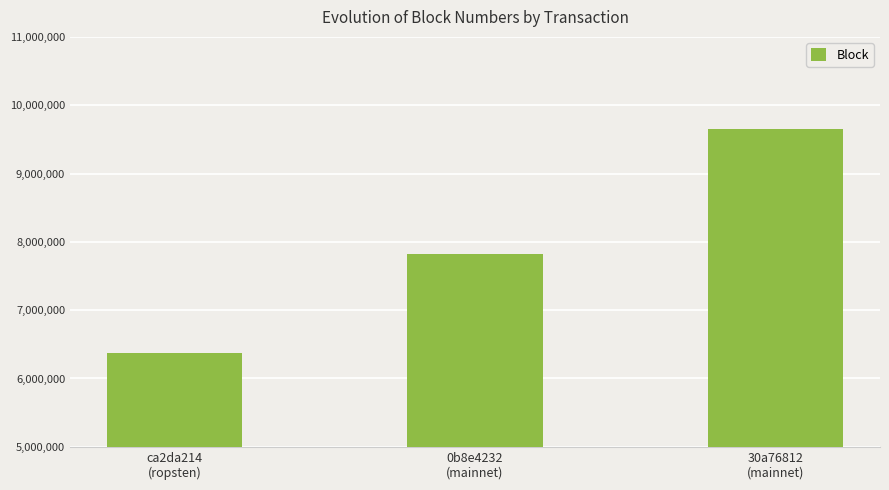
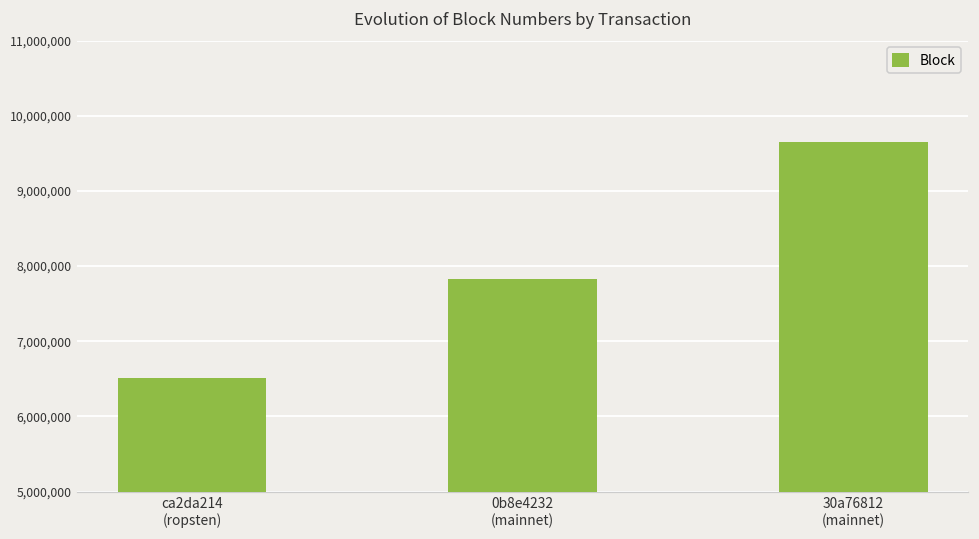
  {
-   "ca2da214 (ropsten)": "6,400,000",
+   "ca2da214 (ropsten)": "6,500,000",
    "0b8e4232 (mainnet)": "7,800,000",
    "30a76812 (mainnet)": "9,600,000"
  }
